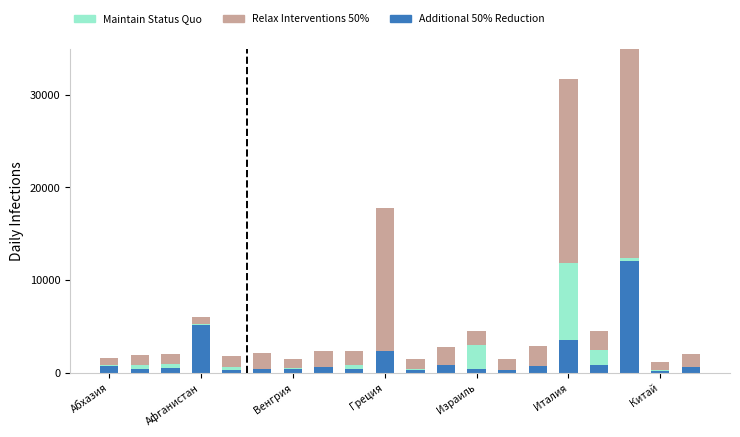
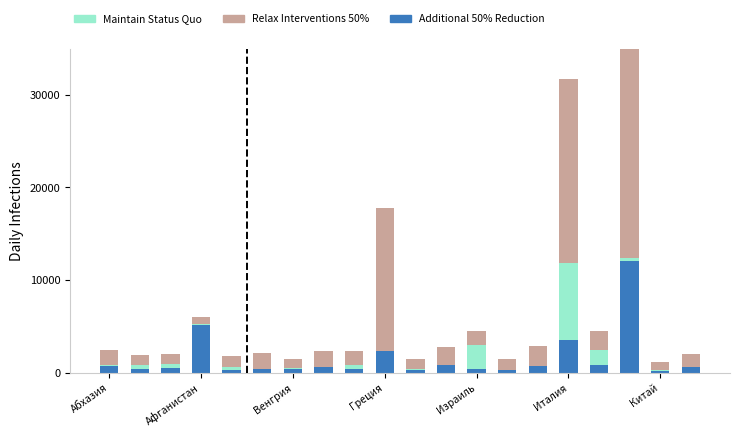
  {
    "Additional 50% Reduction": {
      "Абхазия": 1000,
      "Афганистан": 5000,
      "Венгрия": 0,
      "Греция": 2000,
      "Израиль": 0,
      "Италия": 4000
    },
    "Maintain Status Quo": {
      "Израиль": 3000,
      "Италия": 8000
    },
    "Relax Interventions 50%": {
-     "Абхазия": 1000,
+     "Абхазия": 2000,
      "Афганистан": 1000,
      "Венгрия": 1000,
      "Греция": 15000,
      "Израиль": 2000,
      "Италия": 20000,
      "Китай": 1000
    }
  }
